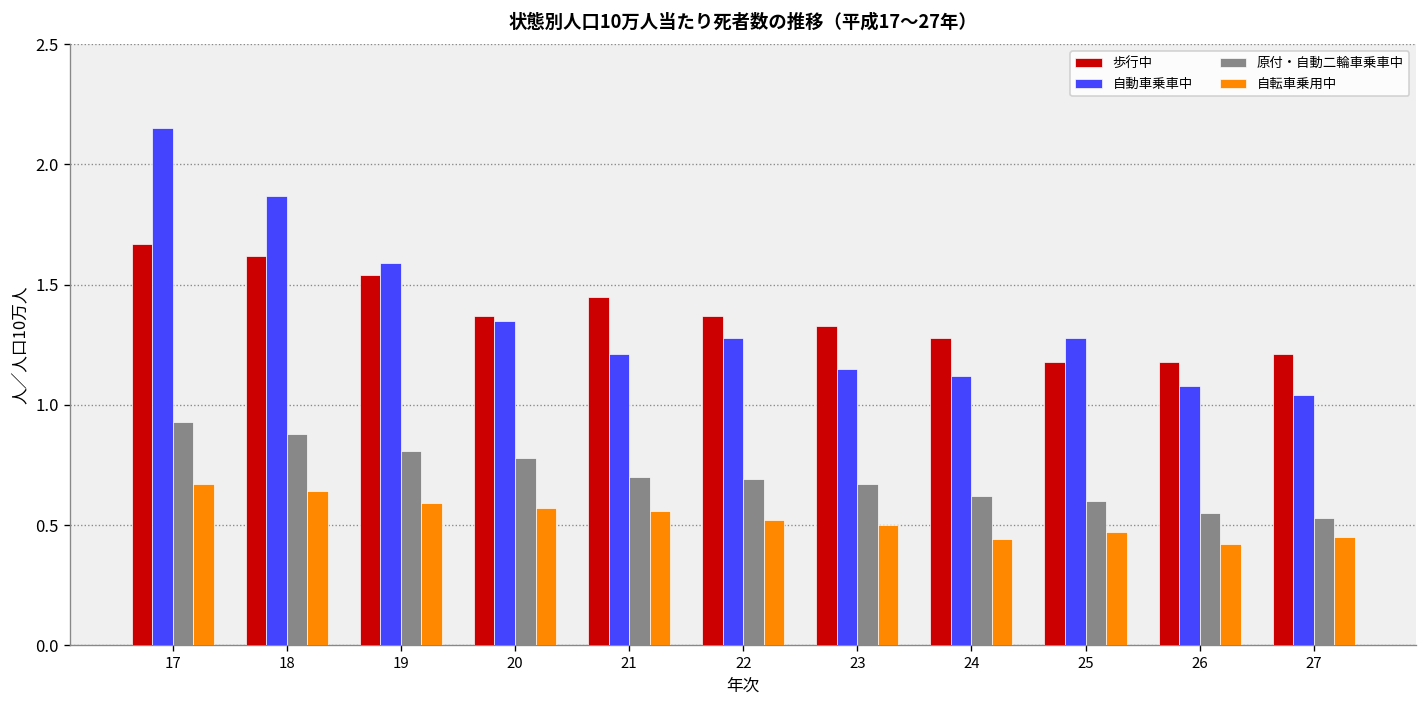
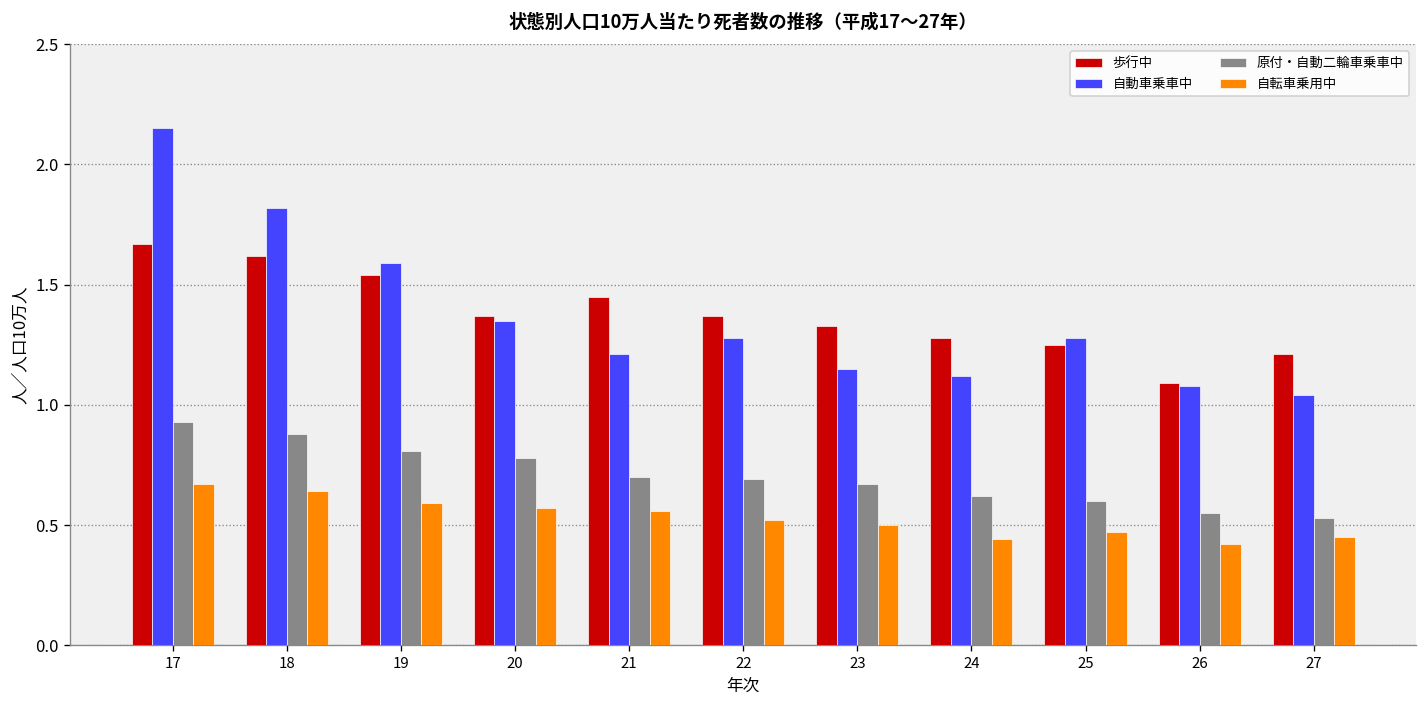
  {
    "歩行中": {
      "17": 1.67,
      "18": 1.62,
      "19": 1.54,
      "20": 1.37,
      "21": 1.45,
      "22": 1.37,
      "23": 1.33,
      "24": 1.28,
-     "25": 1.18,
-     "26": 1.18,
+     "25": 1.25,
+     "26": 1.09,
      "27": 1.21
    },
    "自動車乗車中": {
      "17": 2.15,
-     "18": 1.87,
+     "18": 1.82,
      "19": 1.59,
      "20": 1.35,
      "21": 1.21,
      "22": 1.28,
      "23": 1.15,
      "24": 1.12,
      "25": 1.28,
      "26": 1.08,
      "27": 1.04
    },
    "原付・自動二輪車乗車中": {
      "17": 0.93,
      "18": 0.88,
      "19": 0.81,
      "20": 0.78,
      "21": 0.70,
      "22": 0.69,
      "23": 0.67,
      "24": 0.62,
      "25": 0.60,
      "26": 0.55,
      "27": 0.53
    },
    "自転車乗用中": {
      "17": 0.67,
      "18": 0.64,
      "19": 0.59,
      "20": 0.57,
      "21": 0.56,
      "22": 0.52,
      "23": 0.50,
      "24": 0.44,
      "25": 0.47,
      "26": 0.42,
      "27": 0.45
    }
  }
